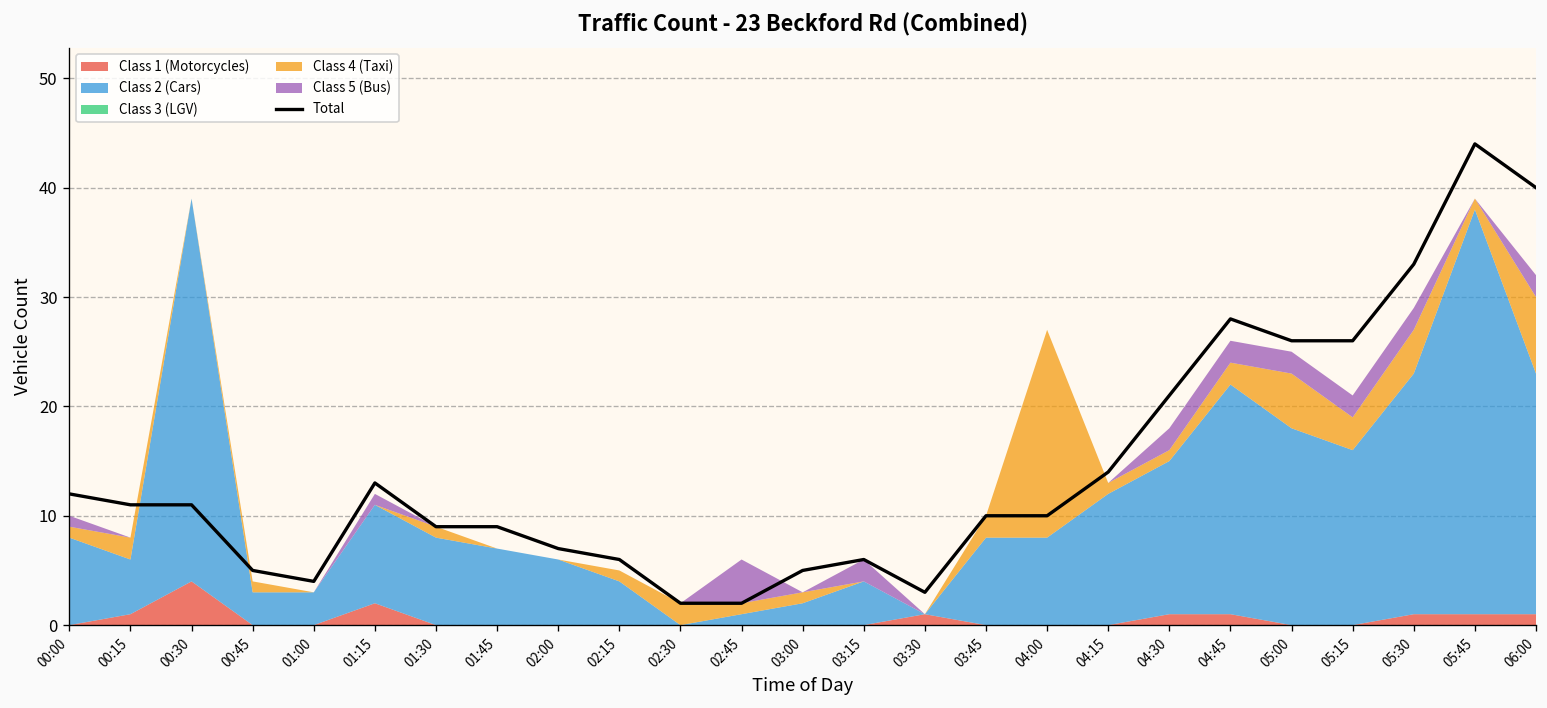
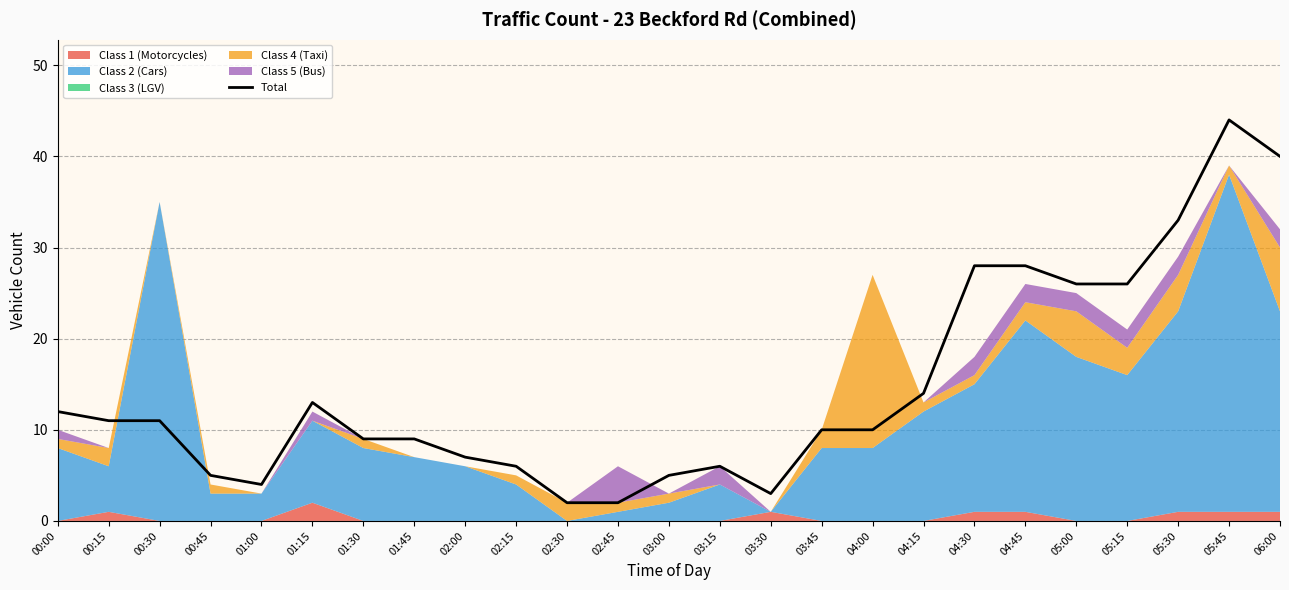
  {
    "Total": {
      "00:00": 12,
      "00:15": 11,
      "00:30": 11,
      "00:45": 5,
      "01:00": 4,
      "01:15": 13,
      "01:45": 9,
      "02:00": 7,
      "02:15": 6,
      "03:00": 5,
      "03:30": 3,
      "04:00": 10,
      "04:15": 14,
-     "04:30": 21,
+     "04:30": 28,
      "04:45": 28,
      "05:00": 26,
      "05:15": 26,
      "05:30": 33,
      "05:45": 44,
      "06:00": 40
    },
    "Class 1 (Motorcycles)": {
      "00:00": 0,
      "00:15": 1,
-     "00:30": 4,
+     "00:30": 0,
      "00:45": 0,
      "01:00": 0,
      "01:15": 2,
      "01:30": 0,
      "01:45": 0,
      "02:00": 0,
      "02:15": 0,
      "02:45": 0,
      "03:00": 0,
      "03:15": 0,
      "03:45": 0,
      "04:00": 0,
      "04:15": 0,
      "04:30": 1,
      "04:45": 1,
      "05:00": 0,
      "05:15": 0,
      "05:30": 1,
      "05:45": 1,
      "06:00": 1
    },
    "Class 4 (Taxi)": {
      "00:00": 1,
      "04:30": 1,
      "04:45": 2,
      "05:00": 5,
      "05:15": 3,
      "05:30": 4,
      "06:00": 7
    },
    "Class 5 (Bus)": {
      "00:00": 1,
      "01:15": 1,
      "02:45": 4,
      "04:30": 2,
      "04:45": 2,
      "05:00": 2,
      "05:15": 2,
      "05:30": 2,
      "06:00": 2
    }
  }
